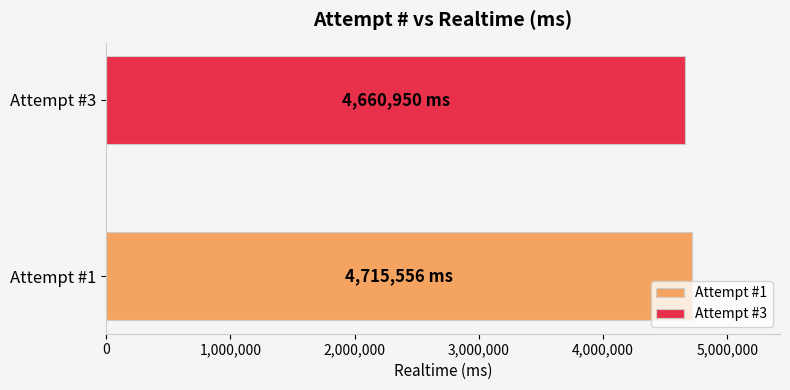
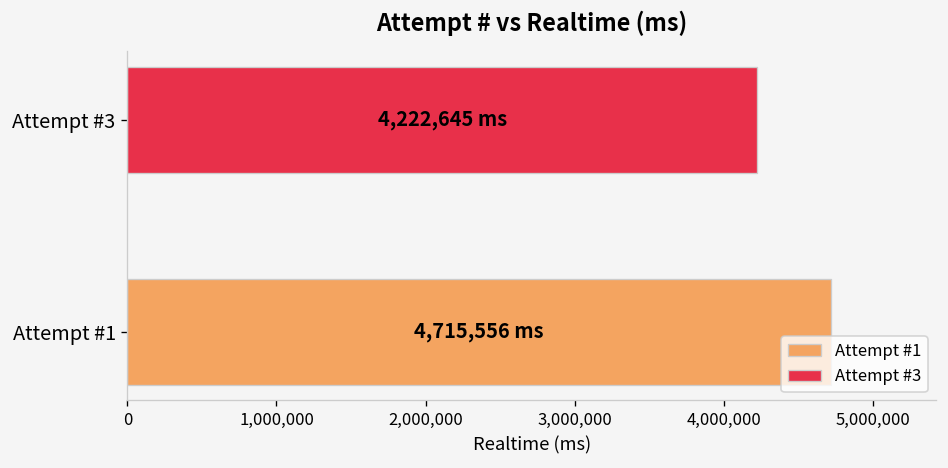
  {
-   "Attempt #3": "4,660,950",
+   "Attempt #3": "4,222,645",
    "Attempt #1": "4,715,556"
  }
